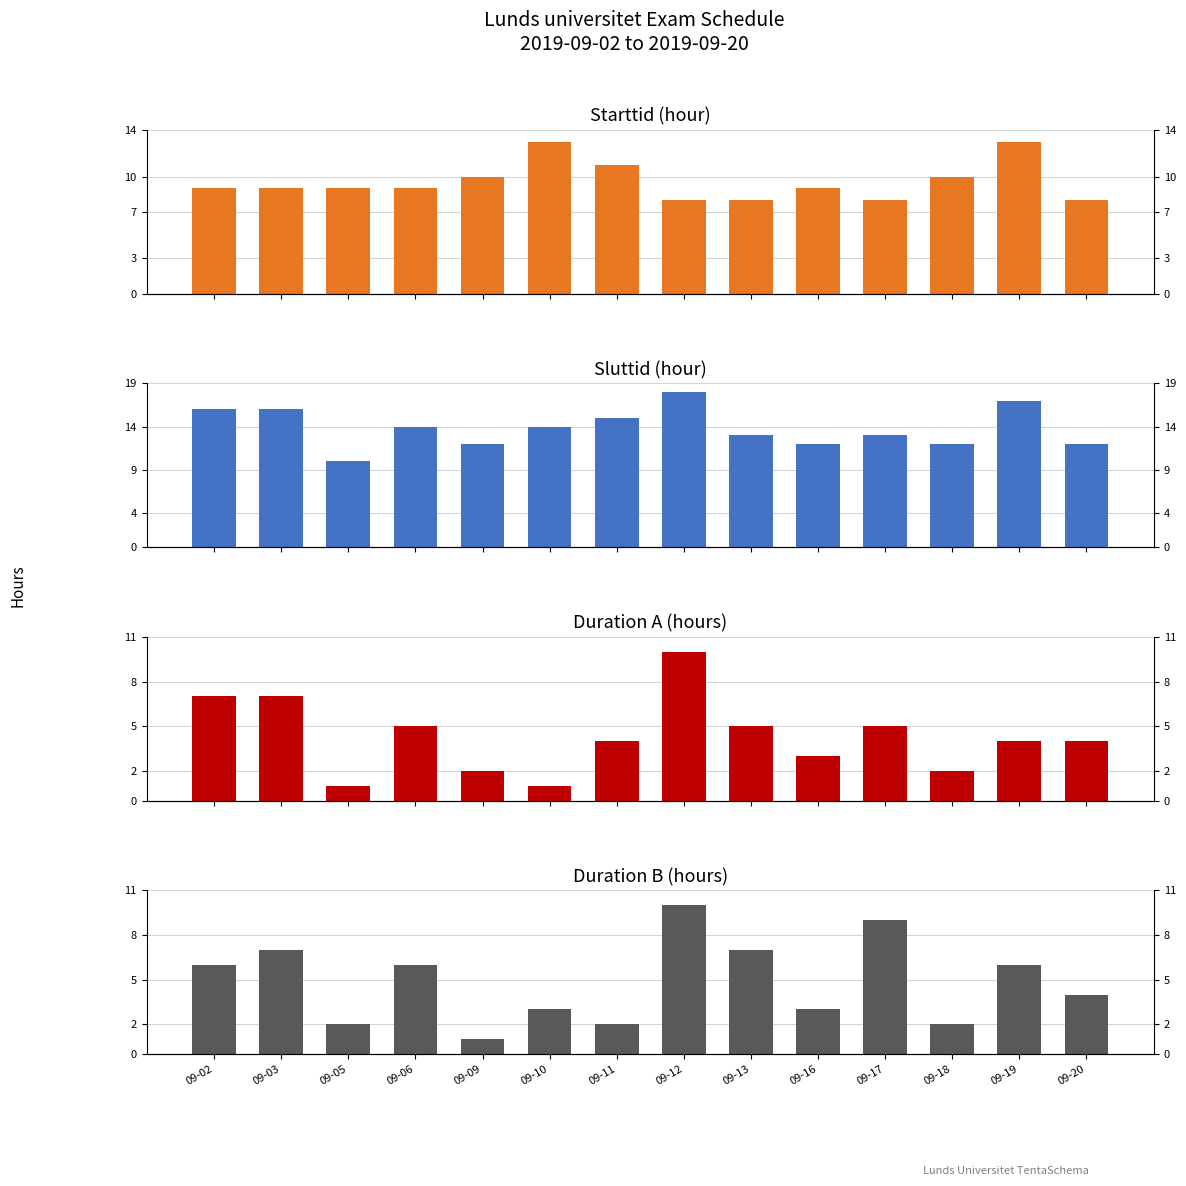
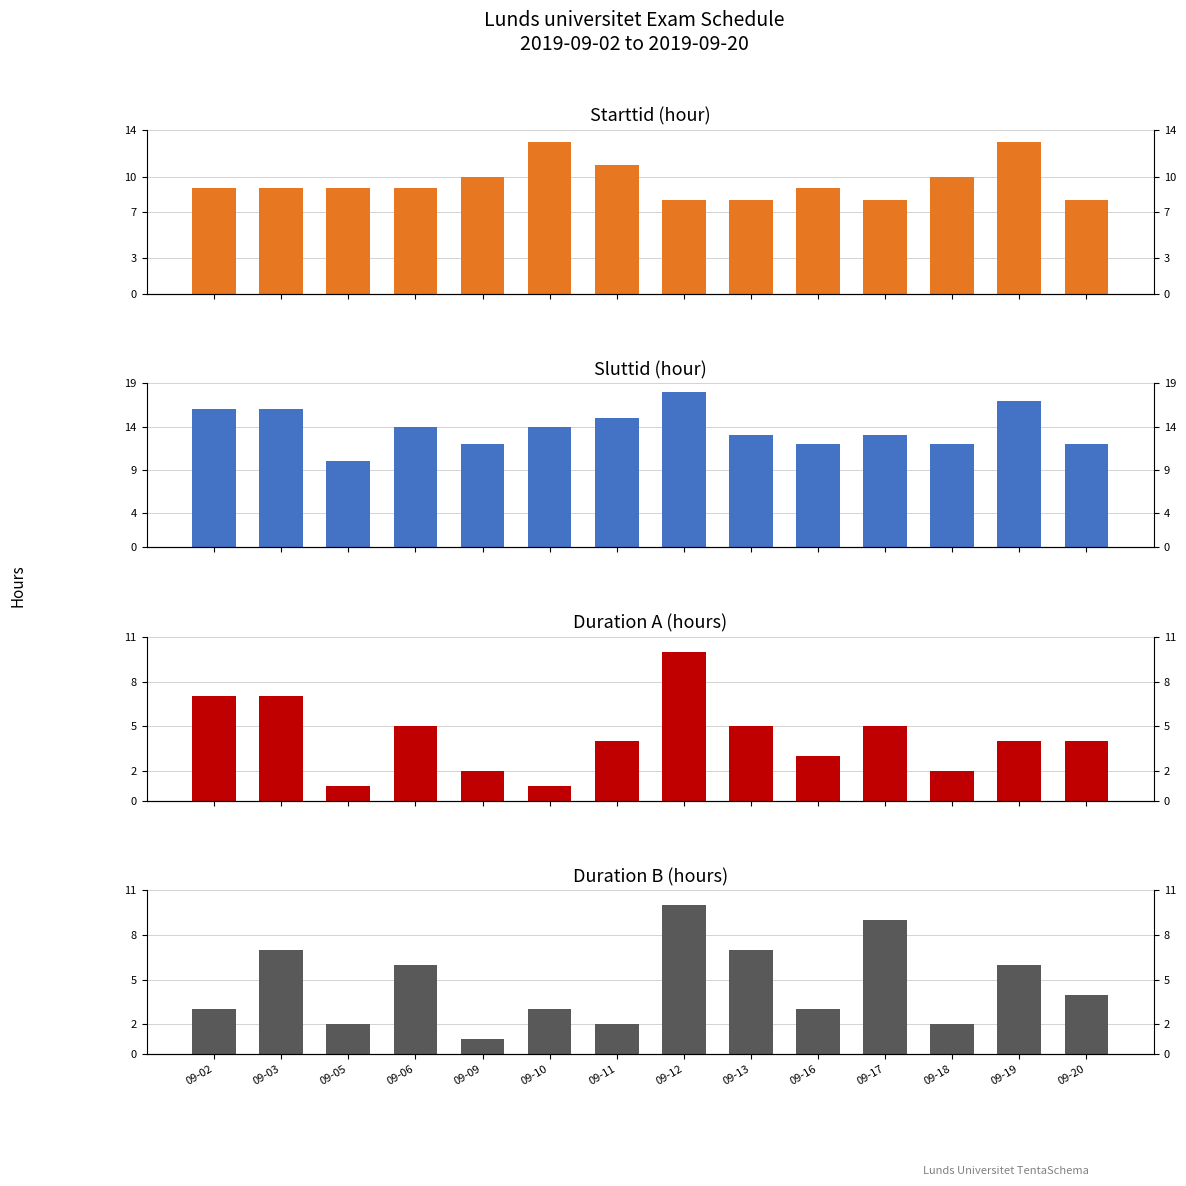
  {
    "Duration B (hours)": {
-     "09-02": 6,
+     "09-02": 3,
      "09-03": 7,
      "09-05": 2,
      "09-06": 6,
      "09-09": 1,
      "09-10": 3,
      "09-11": 2,
      "09-12": 10,
      "09-13": 7,
      "09-16": 3,
      "09-17": 9,
      "09-18": 2,
      "09-19": 6,
      "09-20": 4
    }
  }
